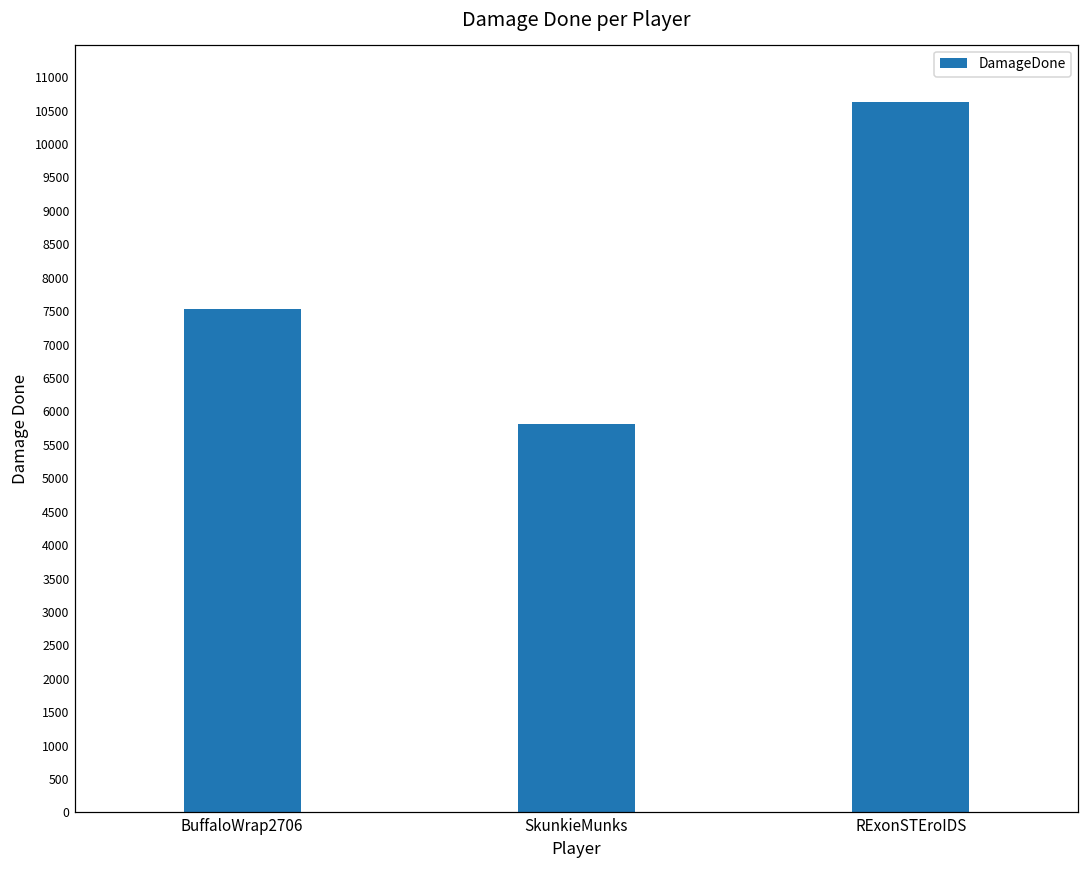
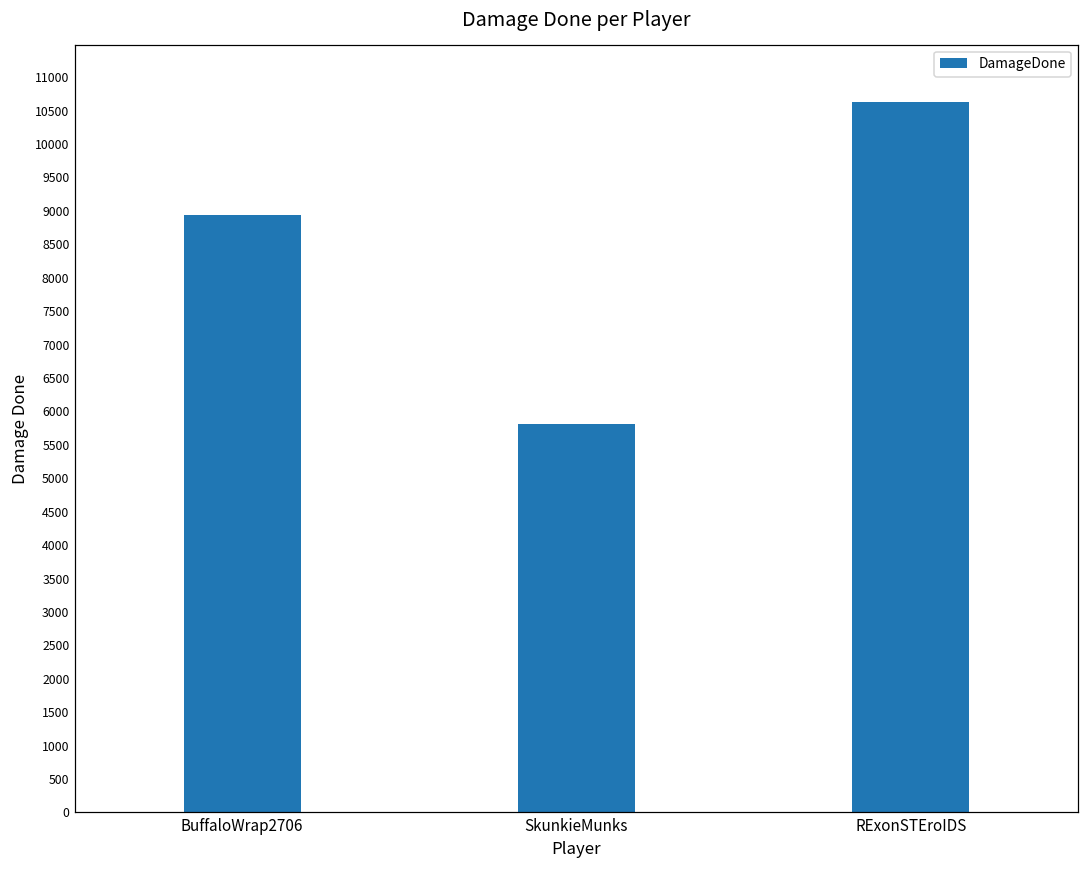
  {
-   "BuffaloWrap2706": 7500,
+   "BuffaloWrap2706": 8900,
    "SkunkieMunks": 5800,
    "RExonSTEroIDS": 10600
  }
